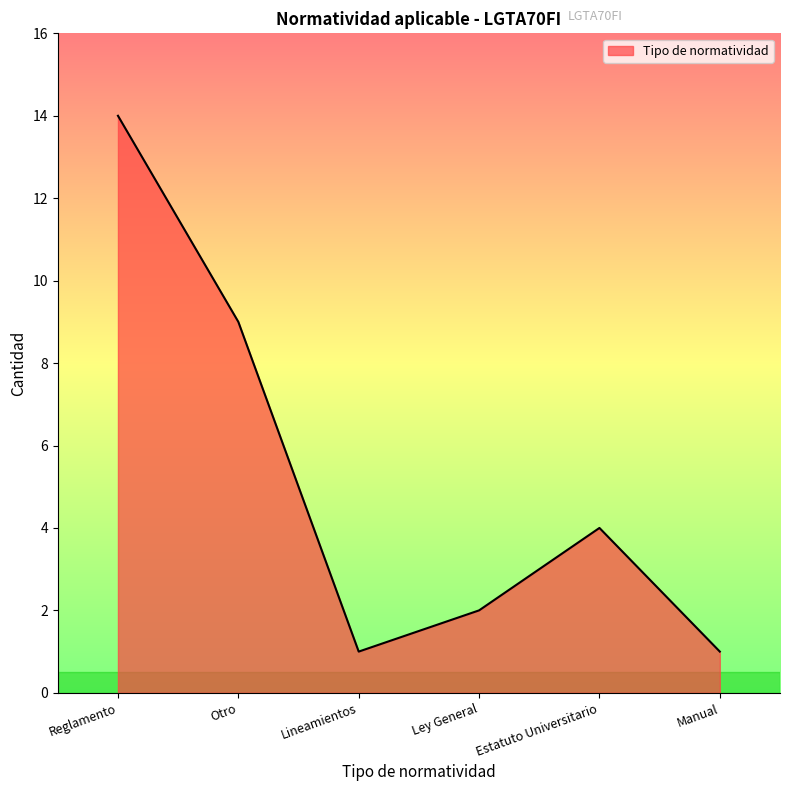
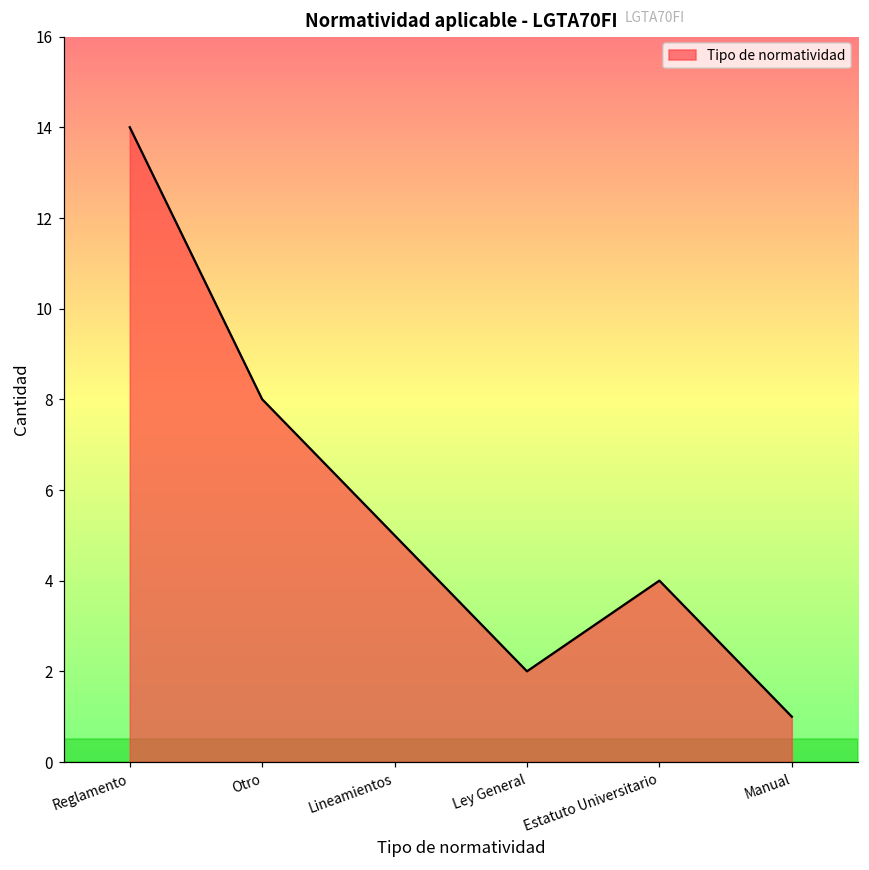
  {
    "Reglamento": 14,
-   "Otro": 9,
-   "Lineamientos": 1,
+   "Otro": 8,
+   "Lineamientos": 5,
    "Ley General": 2,
    "Estatuto Universitario": 4,
    "Manual": 1
  }
